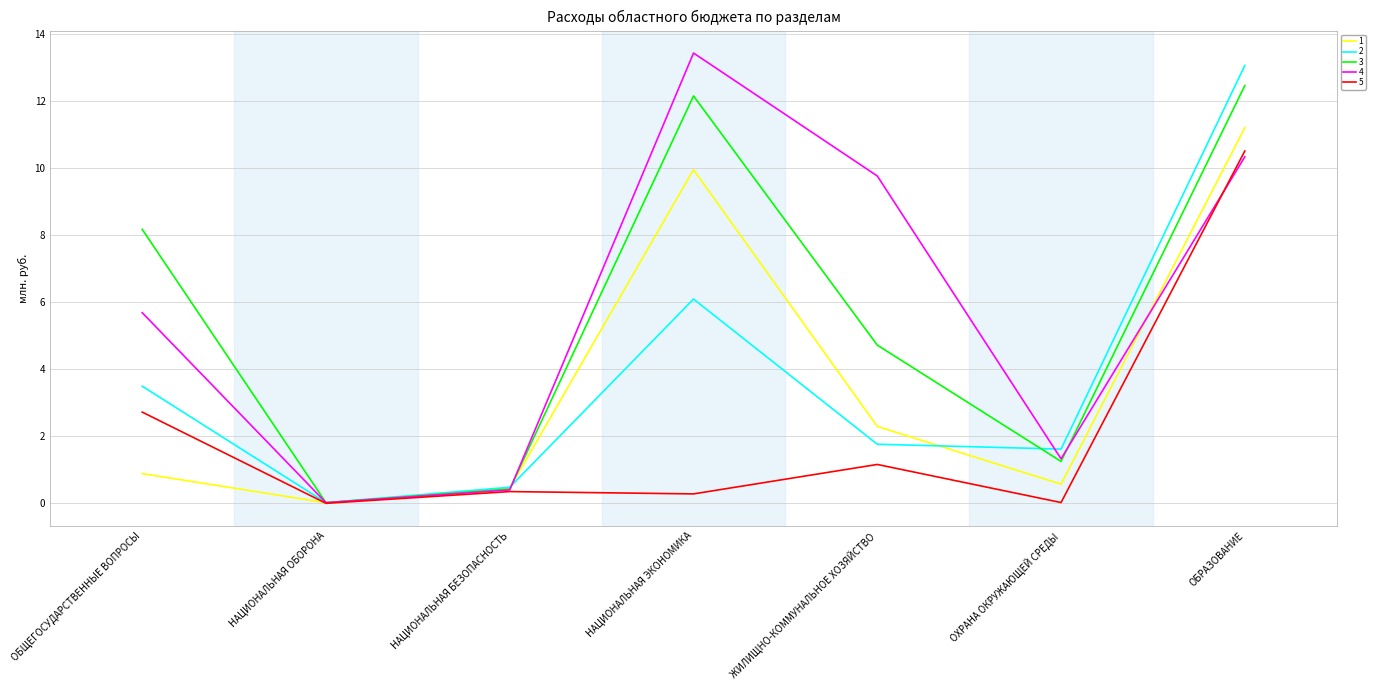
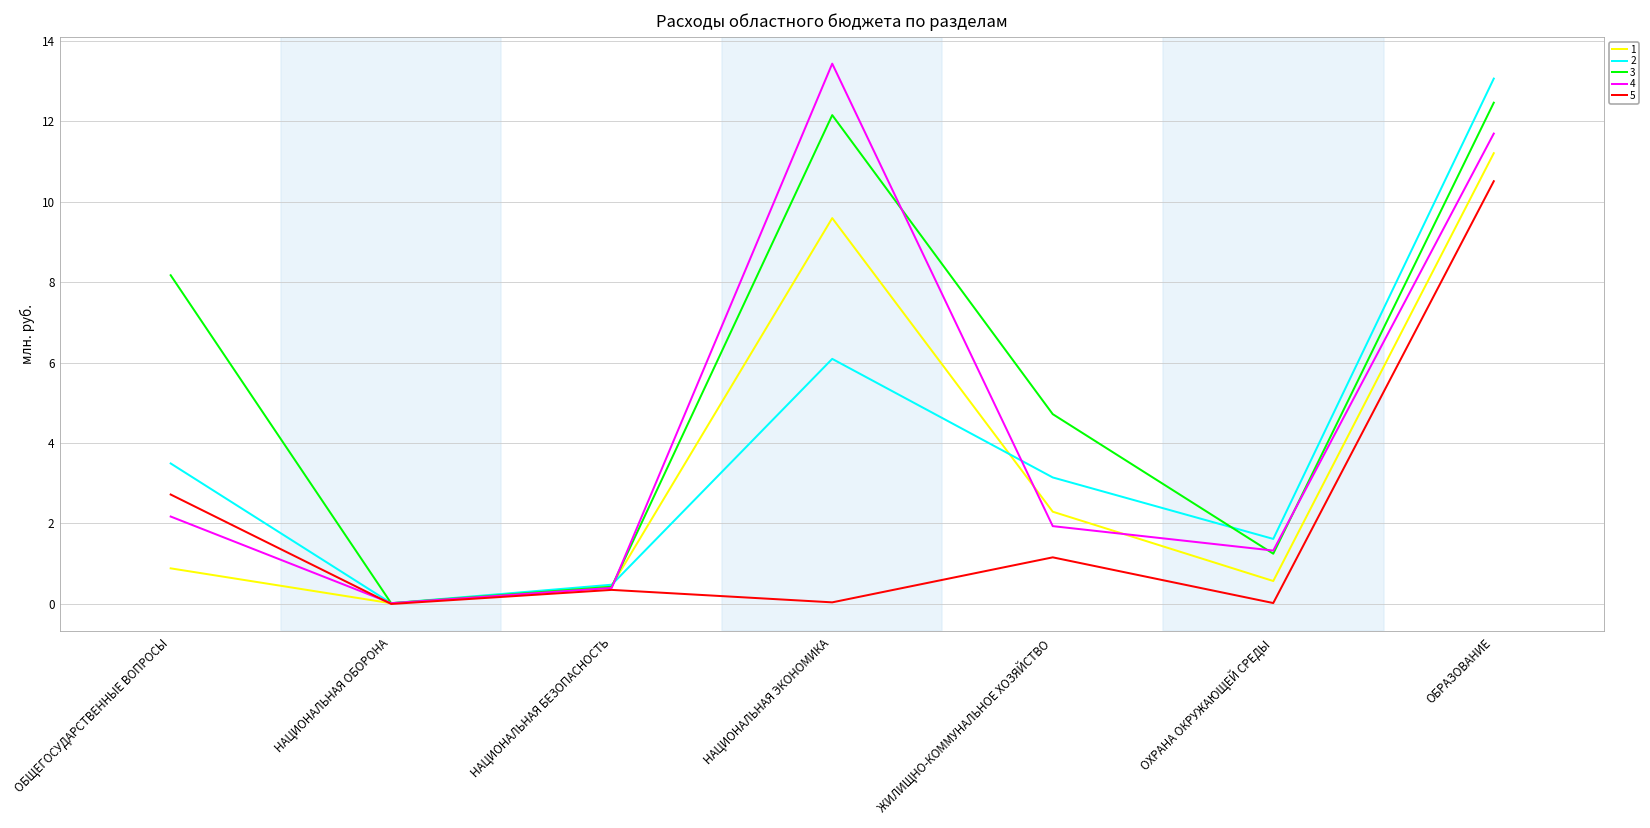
  {
    "1": {
      "ОБЩЕГОСУДАРСТВЕННЫЕ ВОПРОСЫ": 0.9,
-     "НАЦИОНАЛЬНАЯ ЭКОНОМИКА": 9.9,
+     "НАЦИОНАЛЬНАЯ ЭКОНОМИКА": 9.6,
      "ЖИЛИЩНО-КОММУНАЛЬНОЕ ХОЗЯЙСТВО": 2.3,
      "ОХРАНА ОКРУЖАЮЩЕЙ СРЕДЫ": 0.6,
      "ОБРАЗОВАНИЕ": 11.2
    },
    "2": {
      "ОБЩЕГОСУДАРСТВЕННЫЕ ВОПРОСЫ": 3.5,
      "НАЦИОНАЛЬНАЯ ЭКОНОМИКА": 6.1,
-     "ЖИЛИЩНО-КОММУНАЛЬНОЕ ХОЗЯЙСТВО": 1.8,
+     "ЖИЛИЩНО-КОММУНАЛЬНОЕ ХОЗЯЙСТВО": 3.1,
      "ОХРАНА ОКРУЖАЮЩЕЙ СРЕДЫ": 1.6,
      "ОБРАЗОВАНИЕ": 13.1
    },
    "3": {
      "ОБЩЕГОСУДАРСТВЕННЫЕ ВОПРОСЫ": 8.2,
      "НАЦИОНАЛЬНАЯ ЭКОНОМИКА": 12.1,
      "ЖИЛИЩНО-КОММУНАЛЬНОЕ ХОЗЯЙСТВО": 4.7,
      "ОХРАНА ОКРУЖАЮЩЕЙ СРЕДЫ": 1.2,
      "ОБРАЗОВАНИЕ": 12.5
    },
    "4": {
-     "ОБЩЕГОСУДАРСТВЕННЫЕ ВОПРОСЫ": 5.7,
+     "ОБЩЕГОСУДАРСТВЕННЫЕ ВОПРОСЫ": 2.2,
      "НАЦИОНАЛЬНАЯ ЭКОНОМИКА": 13.4,
-     "ЖИЛИЩНО-КОММУНАЛЬНОЕ ХОЗЯЙСТВО": 9.8,
+     "ЖИЛИЩНО-КОММУНАЛЬНОЕ ХОЗЯЙСТВО": 1.9,
      "ОХРАНА ОКРУЖАЮЩЕЙ СРЕДЫ": 1.3,
-     "ОБРАЗОВАНИЕ": 10.3
+     "ОБРАЗОВАНИЕ": 11.7
    },
    "5": {
      "ОБЩЕГОСУДАРСТВЕННЫЕ ВОПРОСЫ": 2.7,
-     "НАЦИОНАЛЬНАЯ ЭКОНОМИКА": 0.3,
+     "НАЦИОНАЛЬНАЯ ЭКОНОМИКА": 0.0,
      "ЖИЛИЩНО-КОММУНАЛЬНОЕ ХОЗЯЙСТВО": 1.2,
      "ОХРАНА ОКРУЖАЮЩЕЙ СРЕДЫ": 0.0,
      "ОБРАЗОВАНИЕ": 10.5
    }
  }
